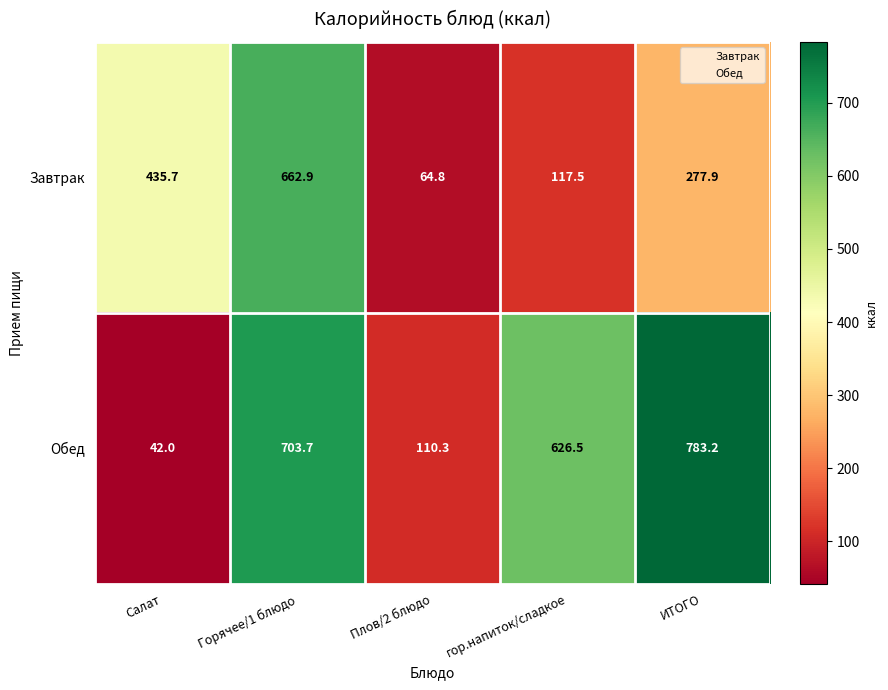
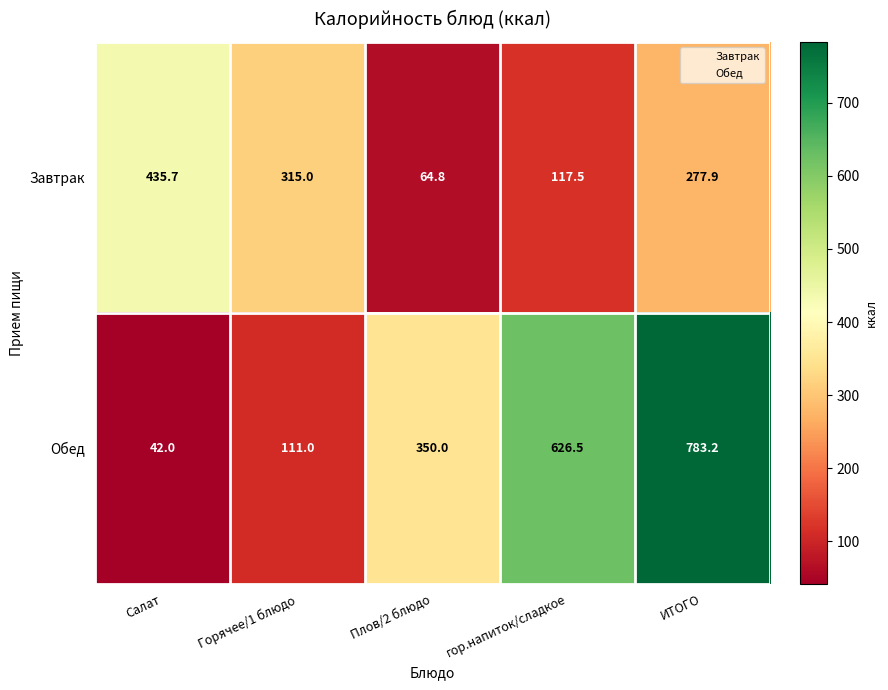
  {
    "Завтрак": {
      "Салат": 435.7,
-     "Горячее/1 блюдо": 662.9,
+     "Горячее/1 блюдо": 315.0,
      "Плов/2 блюдо": 64.8,
      "гор.напиток/сладкое": 117.5,
      "ИТОГО": 277.9
    },
    "Обед": {
      "Салат": 42.0,
-     "Горячее/1 блюдо": 703.7,
-     "Плов/2 блюдо": 110.3,
+     "Горячее/1 блюдо": 111.0,
+     "Плов/2 блюдо": 350.0,
      "гор.напиток/сладкое": 626.5,
      "ИТОГО": 783.2
    }
  }
